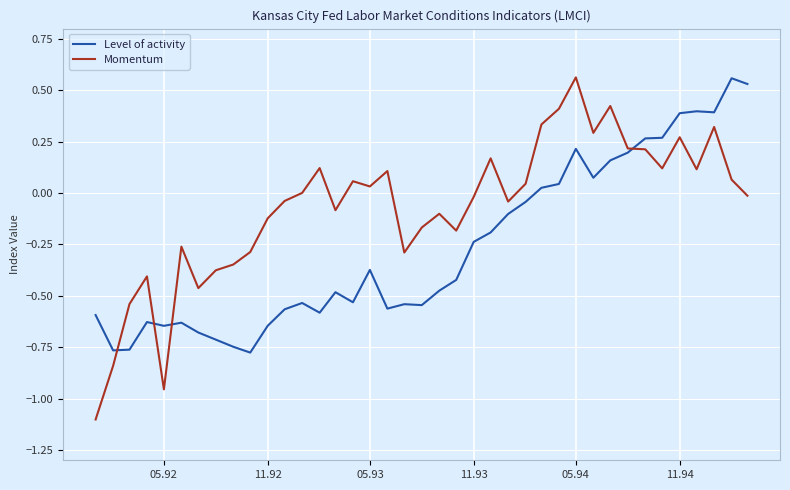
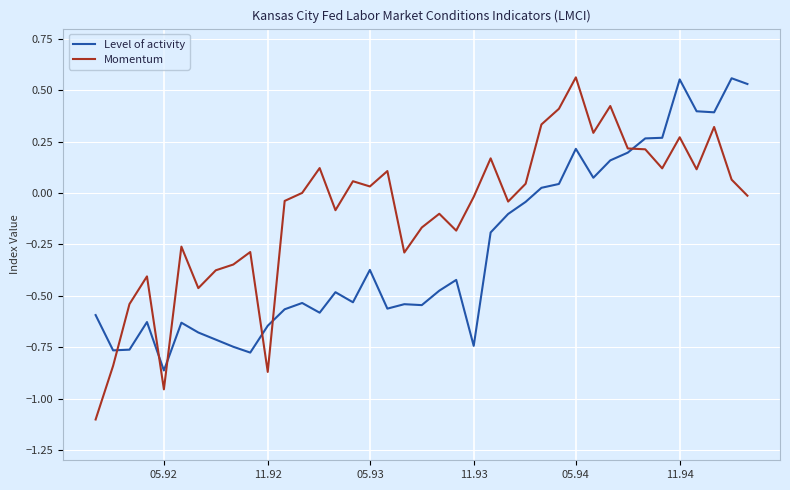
  {
    "Level of activity": {
-     "05.92": -0.65,
+     "05.92": -0.86,
      "11.92": -0.65,
      "05.93": -0.37,
-     "11.93": -0.24,
+     "11.93": -0.74,
      "05.94": 0.22,
-     "11.94": 0.39
+     "11.94": 0.55
    },
    "Momentum": {
      "05.92": -0.95,
-     "11.92": -0.12,
+     "11.92": -0.87,
      "05.93": 0.03,
      "11.93": -0.02,
      "05.94": 0.56,
      "11.94": 0.27
    }
  }
